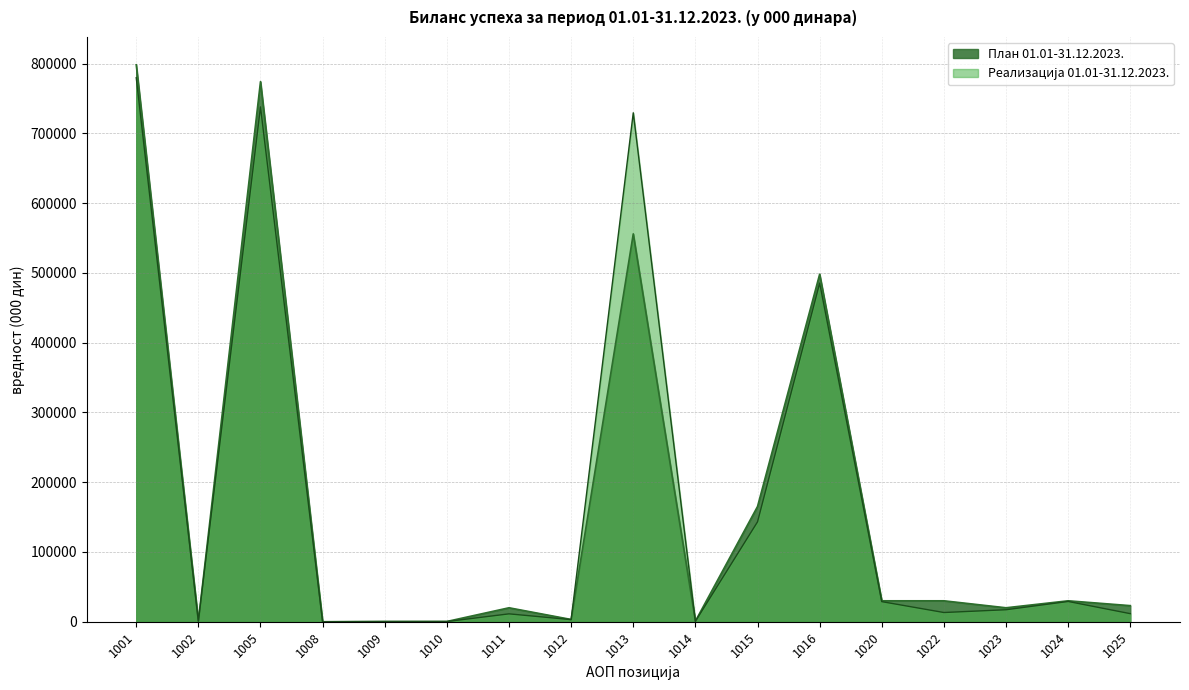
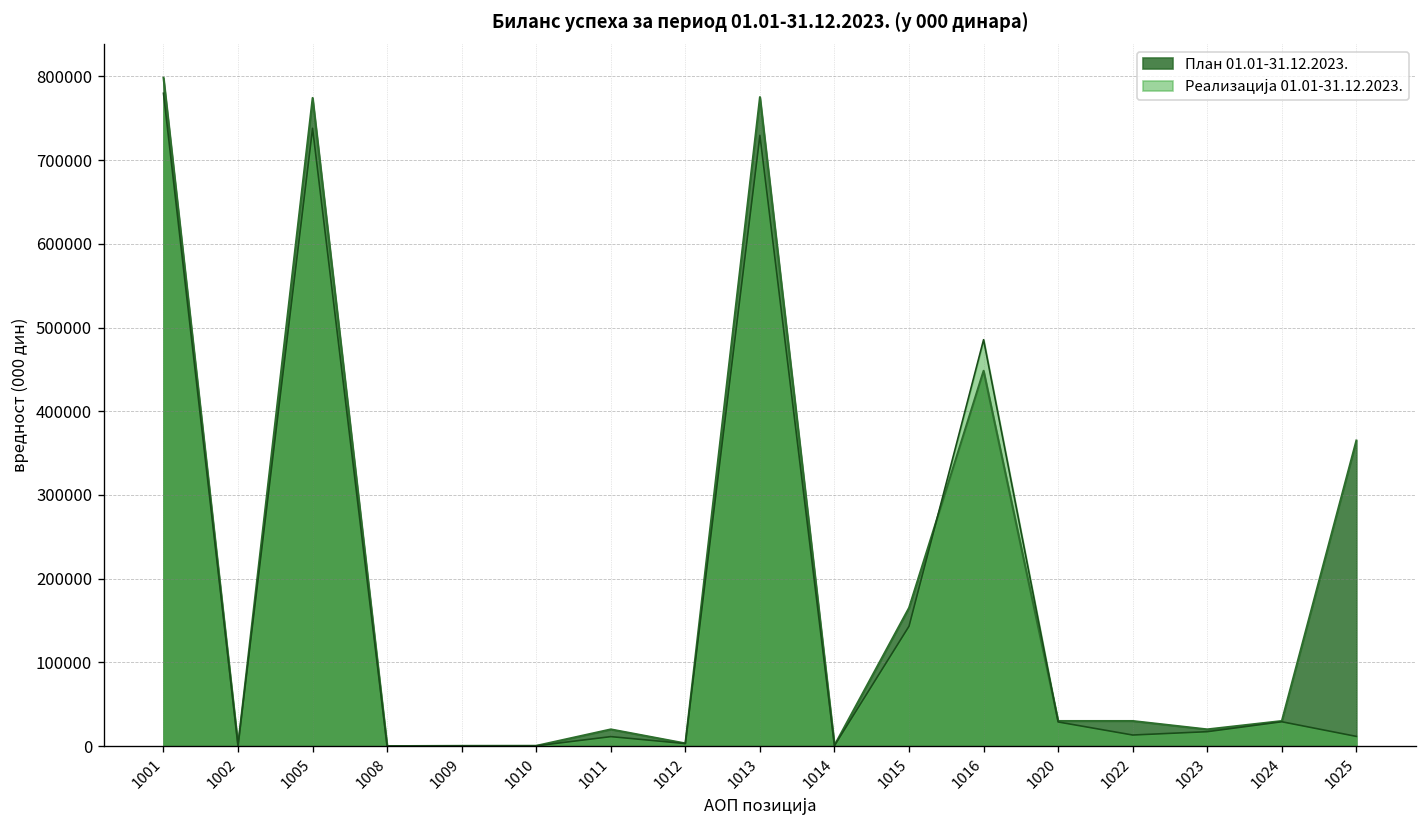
  {
    "План 01.01-31.12.2023.": {
      "1001": 800000,
      "1005": 770000,
      "1011": 20000,
-     "1013": 560000,
+     "1013": 780000,
      "1015": 170000,
-     "1016": 500000,
+     "1016": 450000,
      "1022": 30000,
-     "1025": 20000
+     "1025": 370000
    },
    "Реализација 01.01-31.12.2023.": {
      "1001": 780000,
      "1005": 740000,
      "1011": 10000,
      "1013": 730000,
      "1015": 140000,
      "1016": 490000,
      "1022": 10000,
      "1025": 10000
    }
  }
